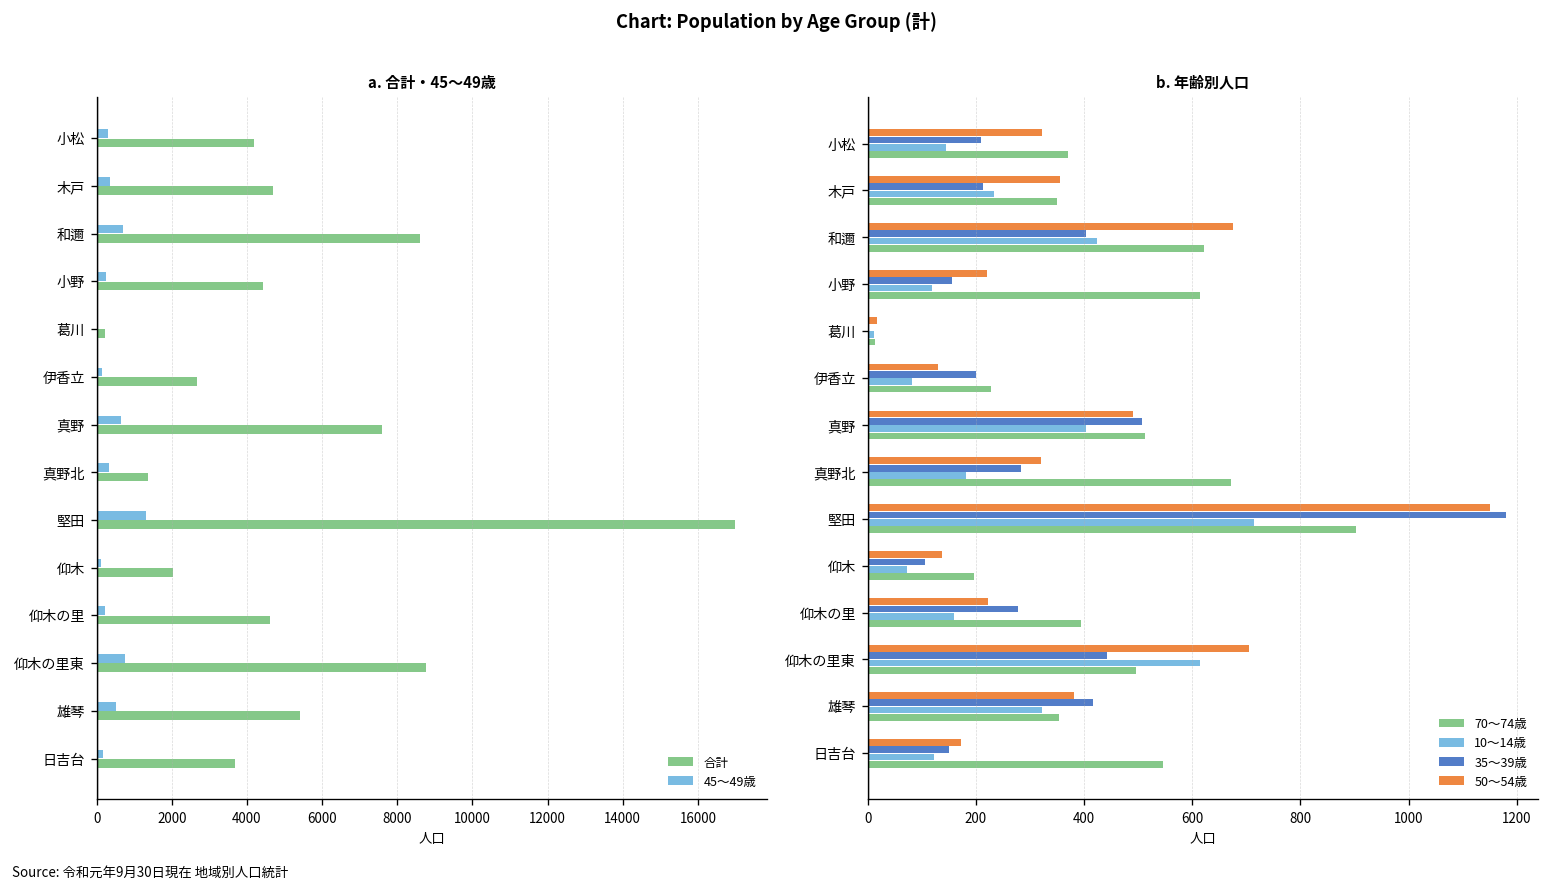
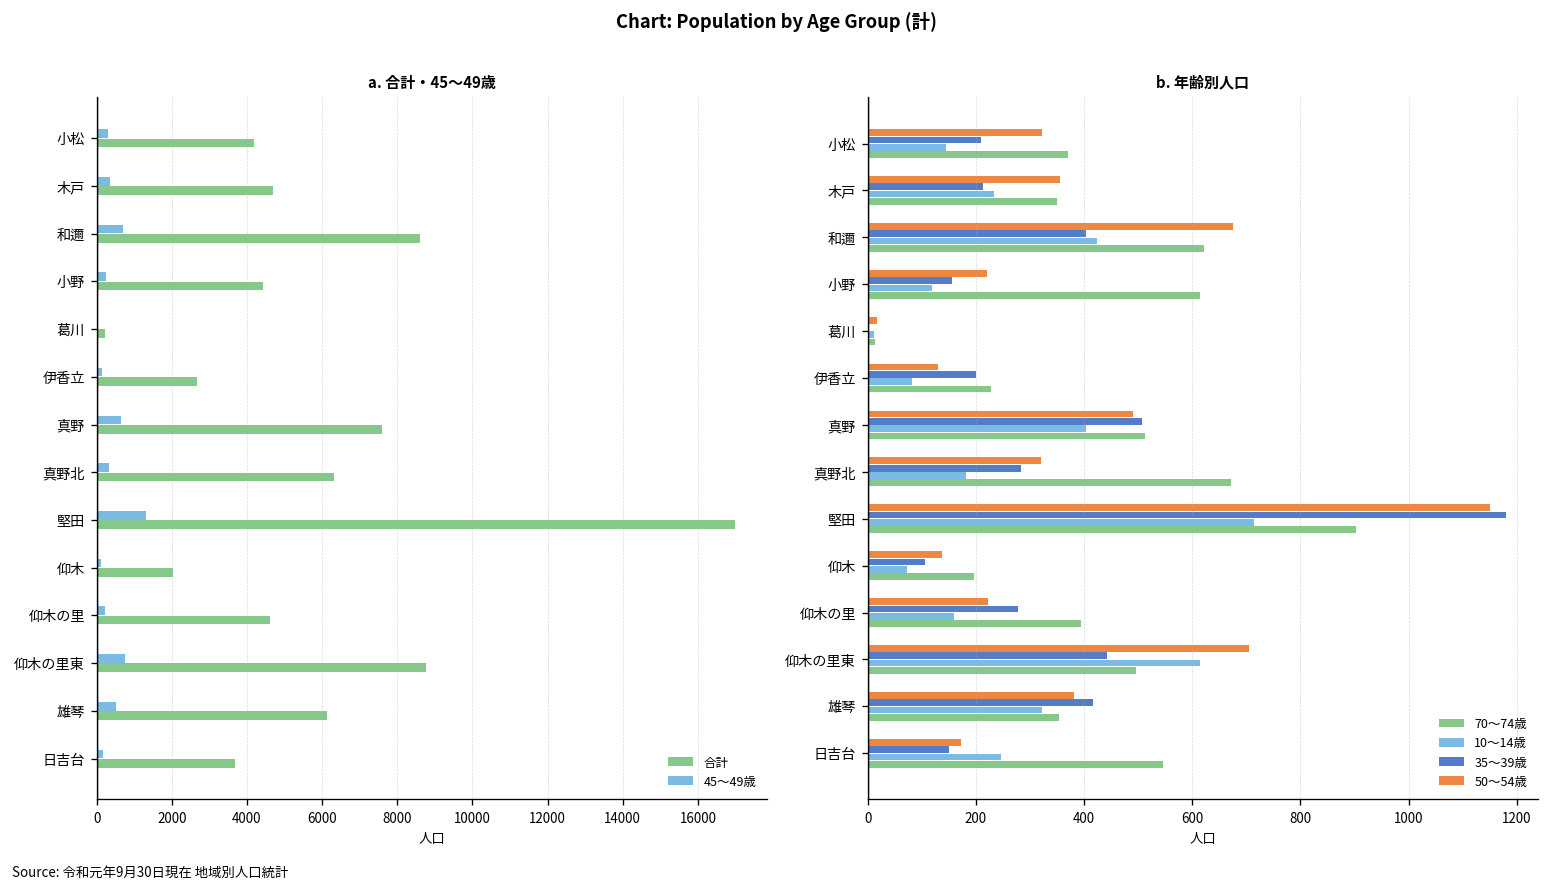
  {
    "a. 合計・45～49歳": {
      "合計": {
        "小松": 4200,
        "木戸": 4700,
        "和邇": 8600,
        "小野": 4400,
        "葛川": 200,
        "伊香立": 2700,
        "真野": 7600,
-       "真野北": 1400,
+       "真野北": 6300,
        "堅田": 17000,
        "仰木": 2000,
        "仰木の里": 4600,
        "仰木の里東": 8800,
-       "雄琴": 5400,
+       "雄琴": 6100,
        "日吉台": 3700
      },
      "45～49歳": {
        "小松": 300,
        "木戸": 400,
        "和邇": 700,
        "小野": 300,
        "伊香立": 100,
        "真野": 600,
        "真野北": 300,
        "堅田": 1300,
        "仰木": 100,
        "仰木の里": 200,
        "仰木の里東": 800,
        "雄琴": 500,
        "日吉台": 200
      }
    },
    "b. 年齢別人口": {
      "70～74歳": {
        "小松": 370,
        "木戸": 350,
        "和邇": 620,
        "小野": 610,
        "葛川": 10,
        "伊香立": 230,
        "真野": 510,
        "真野北": 670,
        "堅田": 900,
        "仰木": 200,
        "仰木の里": 390,
        "仰木の里東": 500,
        "雄琴": 350,
        "日吉台": 550
      },
      "10～14歳": {
        "小松": 150,
        "木戸": 230,
        "和邇": 420,
        "小野": 120,
        "葛川": 10,
        "伊香立": 80,
        "真野": 400,
        "真野北": 180,
        "堅田": 710,
        "仰木": 70,
        "仰木の里": 160,
        "仰木の里東": 610,
        "雄琴": 320,
-       "日吉台": 120
+       "日吉台": 250
      },
      "35～39歳": {
        "小松": 210,
        "木戸": 210,
        "和邇": 400,
        "小野": 160,
        "伊香立": 200,
        "真野": 510,
        "真野北": 280,
        "堅田": 1180,
        "仰木": 110,
        "仰木の里": 280,
        "仰木の里東": 440,
        "雄琴": 420,
        "日吉台": 150
      },
      "50～54歳": {
        "小松": 320,
        "木戸": 360,
        "和邇": 680,
        "小野": 220,
        "葛川": 20,
        "伊香立": 130,
        "真野": 490,
        "真野北": 320,
        "堅田": 1150,
        "仰木": 140,
        "仰木の里": 220,
        "仰木の里東": 710,
        "雄琴": 380,
        "日吉台": 170
      }
    }
  }
